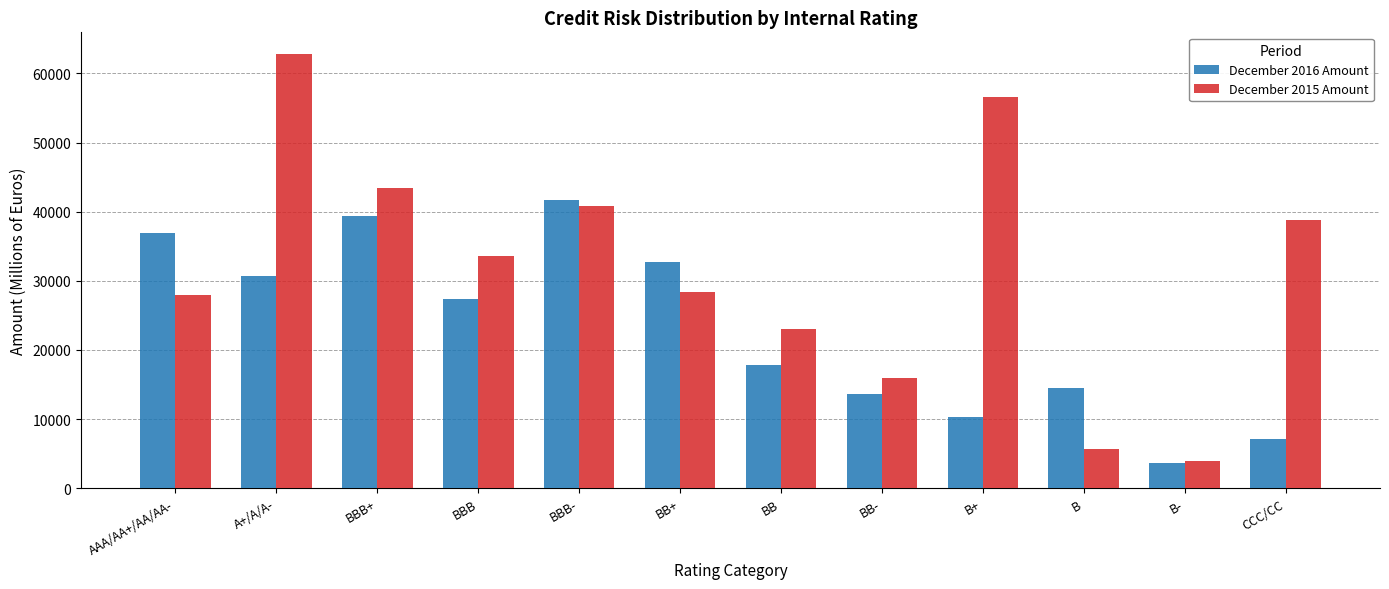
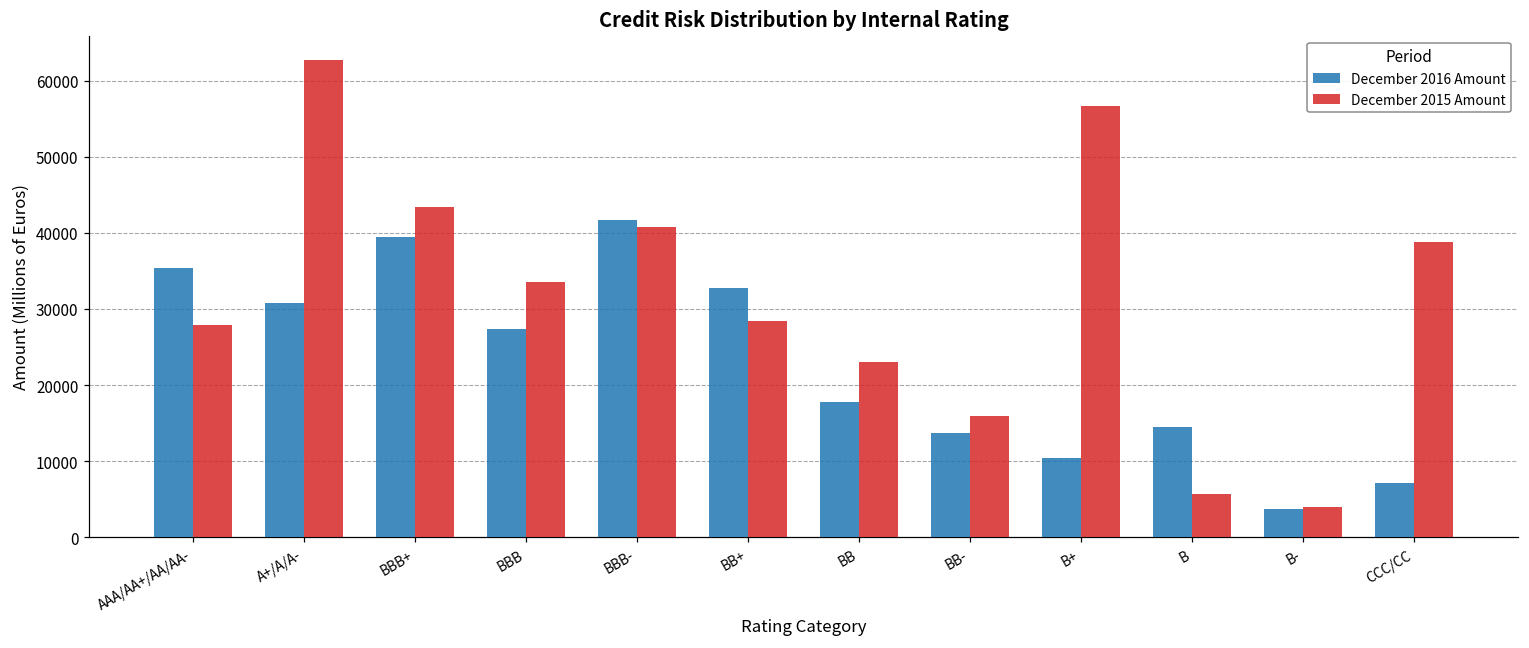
  {
    "December 2016 Amount": {
-     "AAA/AA+/AA/AA-": 37000,
+     "AAA/AA+/AA/AA-": 35000,
      "A+/A/A-": 31000,
      "BBB+": 39000,
      "BBB": 27000,
      "BBB-": 42000,
      "BB+": 33000,
      "BB": 18000,
      "BB-": 14000,
      "B+": 10000,
      "B": 14000,
      "B-": 4000,
      "CCC/CC": 7000
    },
    "December 2015 Amount": {
      "AAA/AA+/AA/AA-": 28000,
      "A+/A/A-": 63000,
      "BBB+": 43000,
      "BBB": 34000,
      "BBB-": 41000,
      "BB+": 28000,
      "BB": 23000,
      "BB-": 16000,
      "B+": 57000,
      "B": 6000,
      "B-": 4000,
      "CCC/CC": 39000
    }
  }
